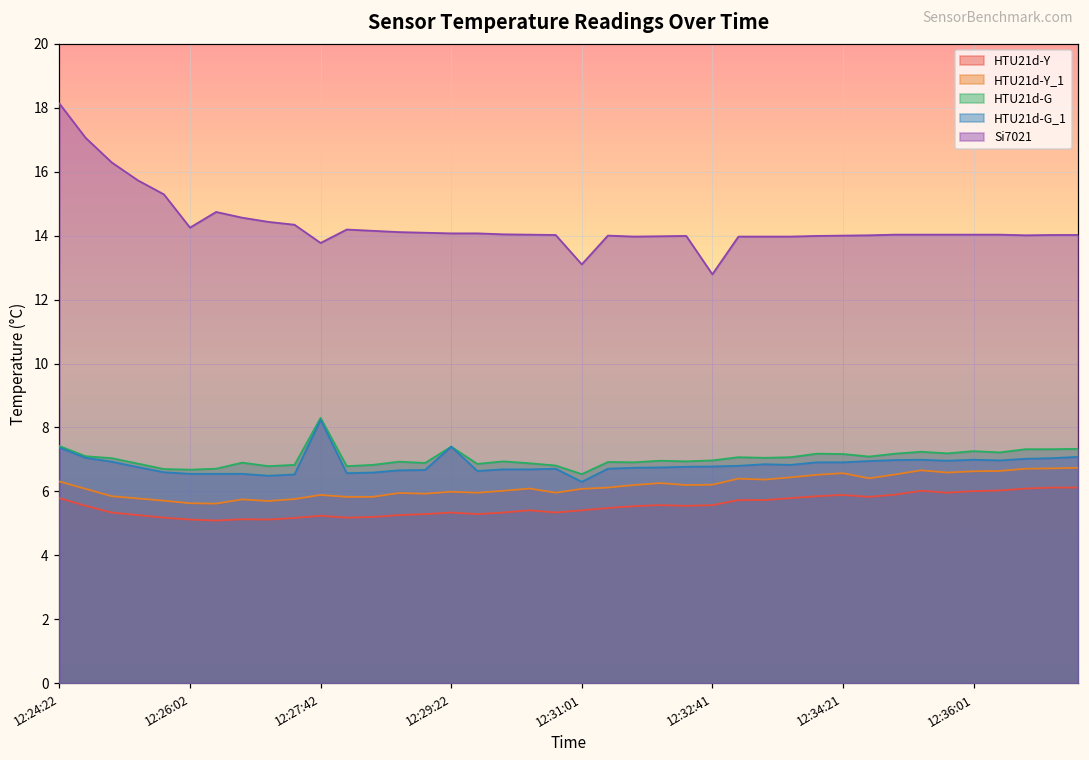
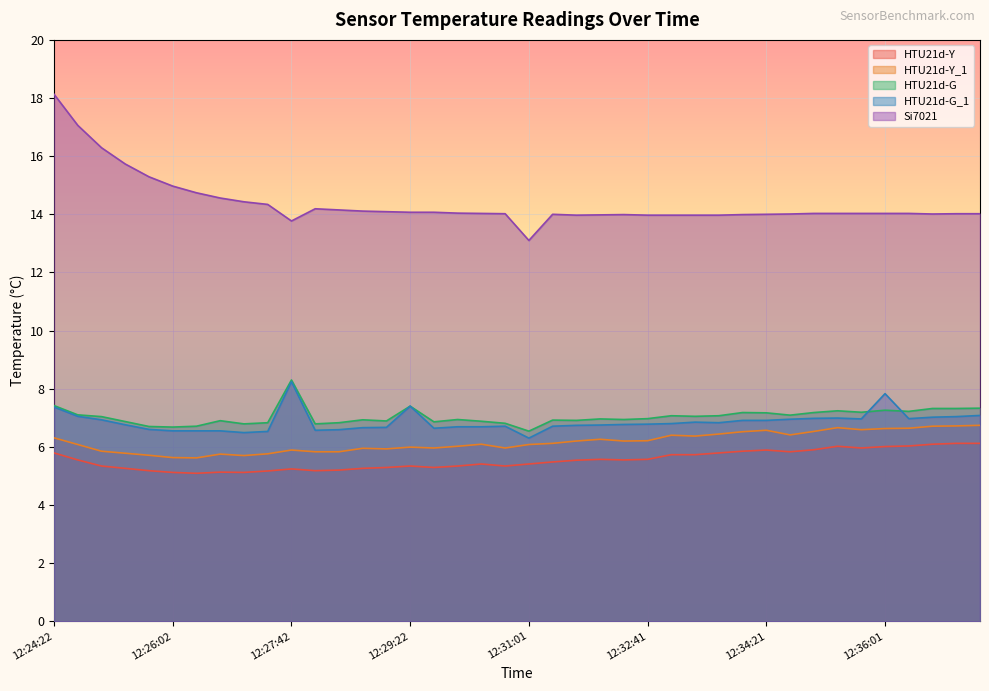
  {
    "HTU21d-G": {
      "12:26:02": 6.7,
      "12:31:01": 6.5,
      "12:32:41": 7.0,
      "12:34:21": 7.2,
      "12:36:01": 7.3
    },
    "HTU21d-G_1": {
      "12:26:02": 6.6,
      "12:31:01": 6.3,
      "12:32:41": 6.8,
      "12:34:21": 6.9,
-     "12:36:01": 7.0
+     "12:36:01": 7.8
    },
    "Si7021": {
      "12:24:22": 18.1,
-     "12:26:02": 14.3,
+     "12:26:02": 15.0,
      "12:27:42": 13.8,
      "12:29:22": 14.1,
      "12:31:01": 13.1,
-     "12:32:41": 12.8,
+     "12:32:41": 14.0,
      "12:34:21": 14.0,
      "12:36:01": 14.0
    }
  }
